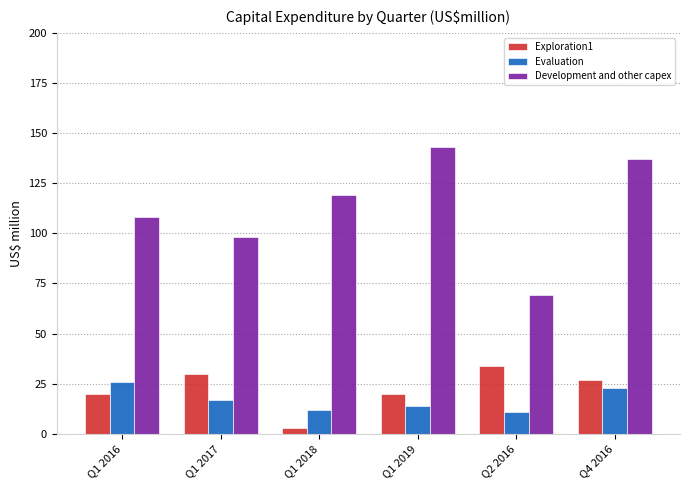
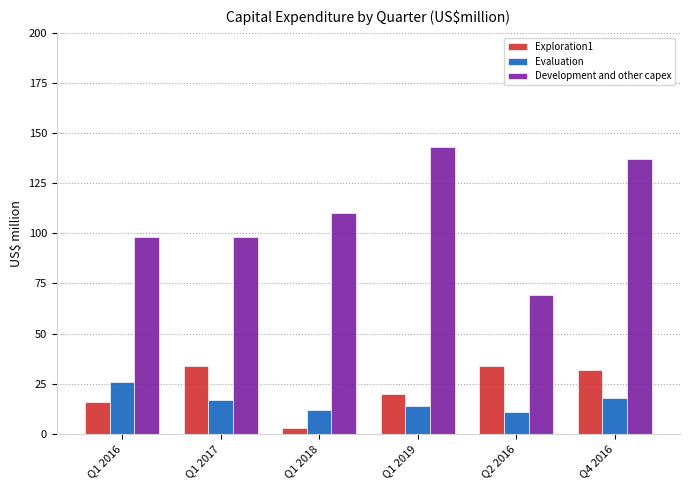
  {
    "Exploration1": {
-     "Q1 2016": 20,
-     "Q1 2017": 30,
+     "Q1 2016": 16,
+     "Q1 2017": 34,
      "Q1 2018": 3,
      "Q1 2019": 20,
      "Q2 2016": 34,
-     "Q4 2016": 27
+     "Q4 2016": 32
    },
    "Evaluation": {
      "Q1 2016": 26,
      "Q1 2017": 17,
      "Q1 2018": 12,
      "Q1 2019": 14,
      "Q2 2016": 11,
-     "Q4 2016": 23
+     "Q4 2016": 18
    },
    "Development and other capex": {
-     "Q1 2016": 108,
+     "Q1 2016": 98,
      "Q1 2017": 98,
-     "Q1 2018": 119,
+     "Q1 2018": 110,
      "Q1 2019": 143,
      "Q2 2016": 69,
      "Q4 2016": 137
    }
  }
